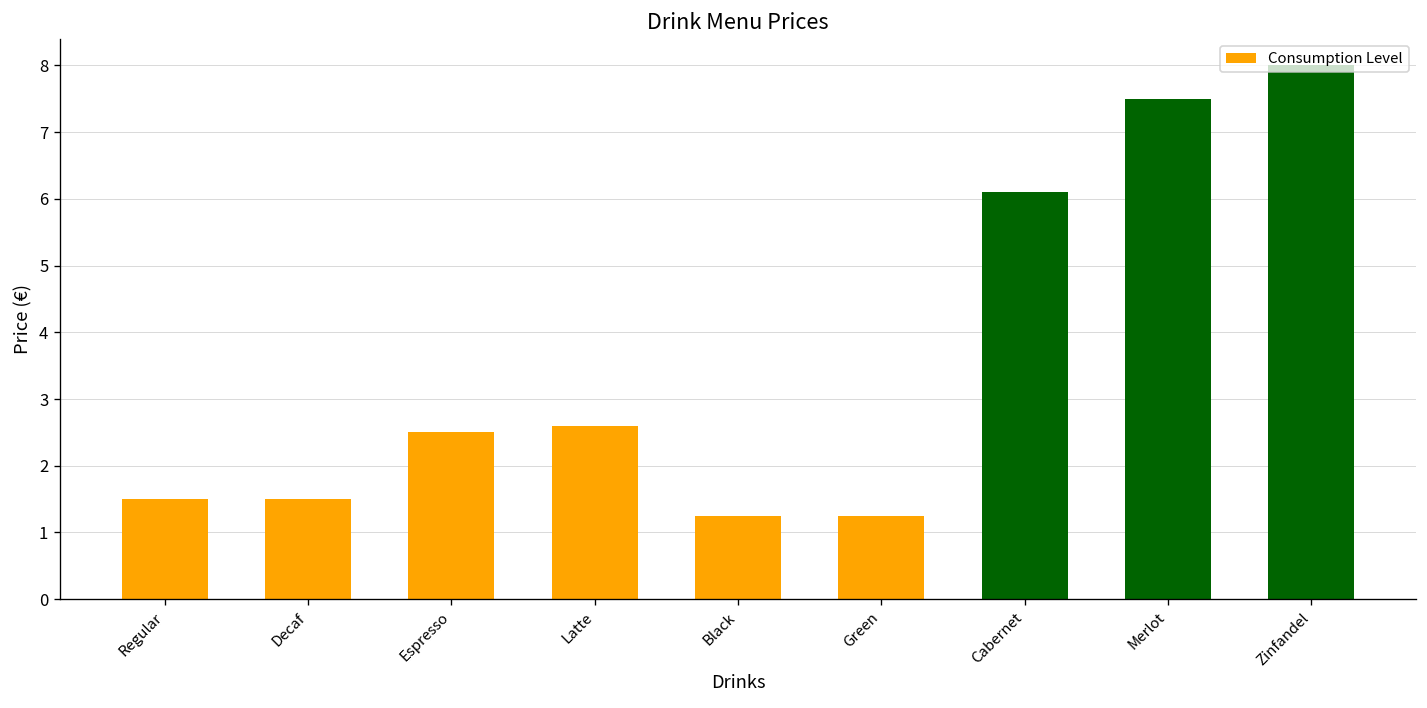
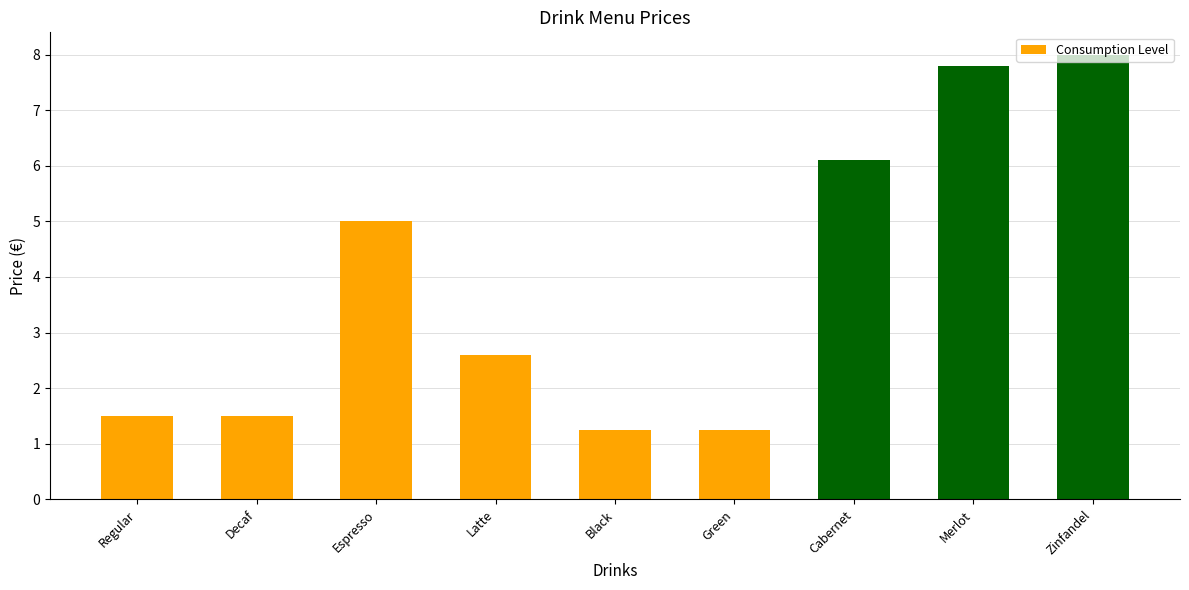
  {
    "Regular": 1.5,
    "Decaf": 1.5,
-   "Espresso": 2.5,
+   "Espresso": 5.0,
    "Latte": 2.6,
    "Black": 1.3,
    "Green": 1.3,
    "Cabernet": 6.1,
-   "Merlot": 7.5
+   "Merlot": 7.8
  }
